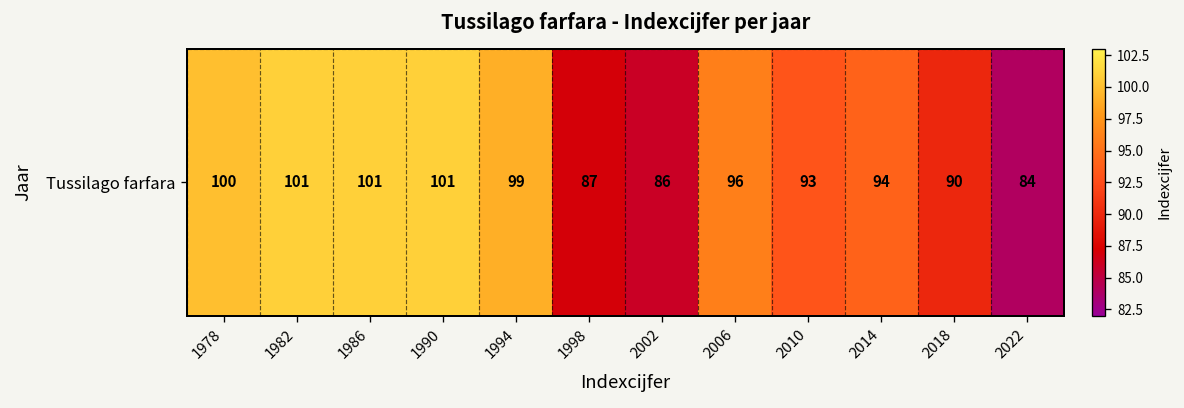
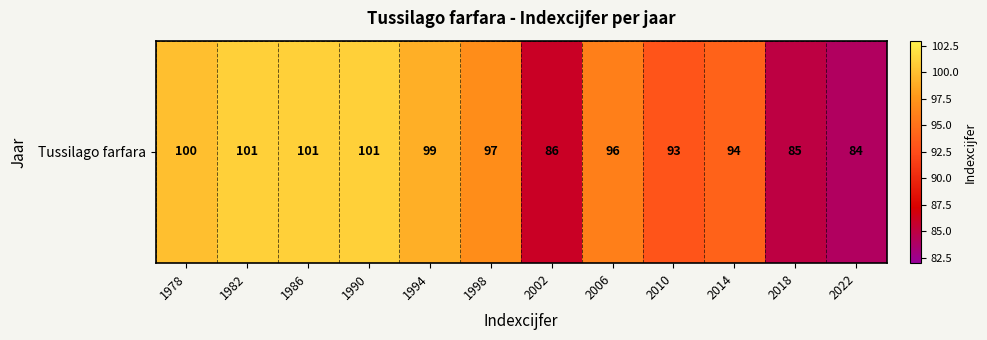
  {
    "Tussilago farfara": {
      "1978": 100,
      "1982": 101,
      "1986": 101,
      "1990": 101,
      "1994": 99,
-     "1998": 87,
+     "1998": 97,
      "2002": 86,
      "2006": 96,
      "2010": 93,
      "2014": 94,
-     "2018": 90,
+     "2018": 85,
      "2022": 84
    }
  }
